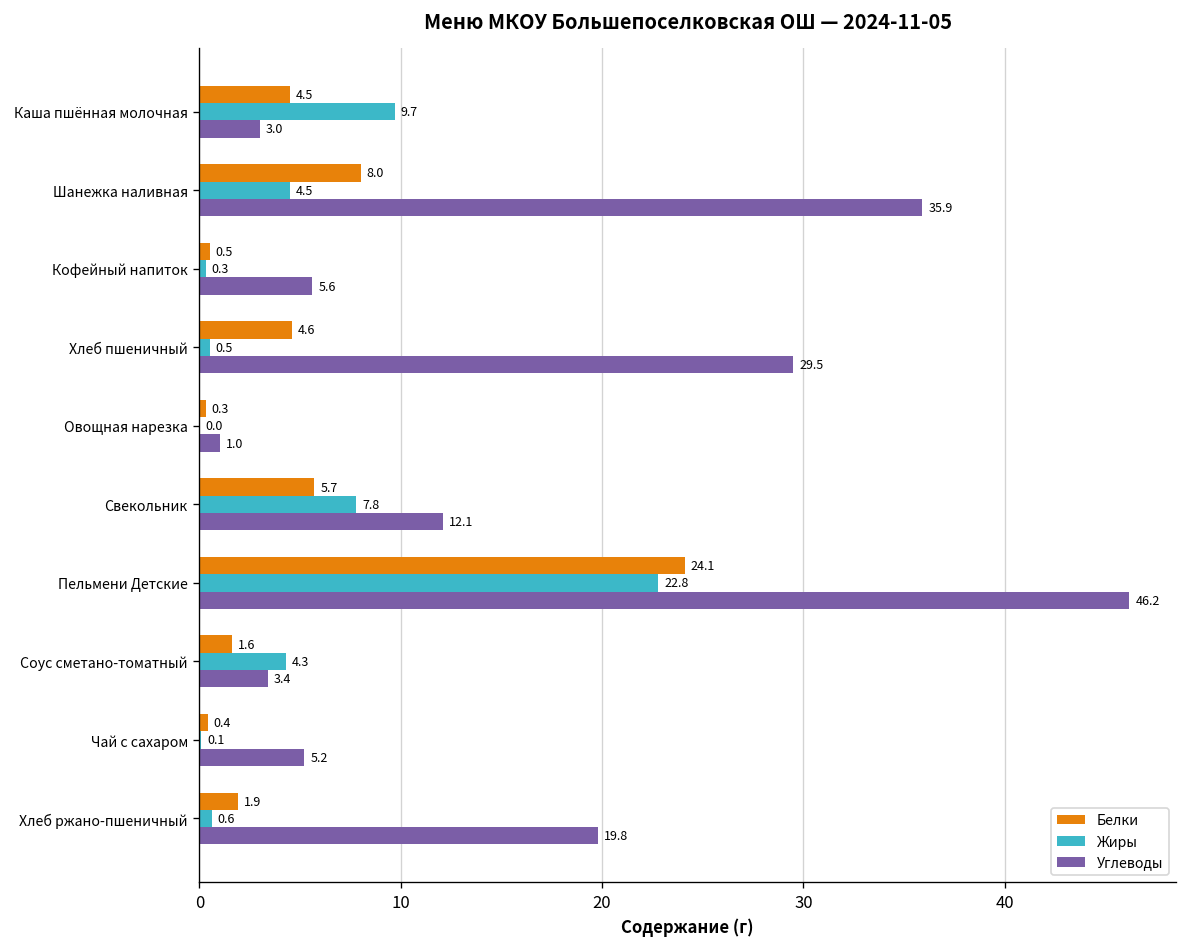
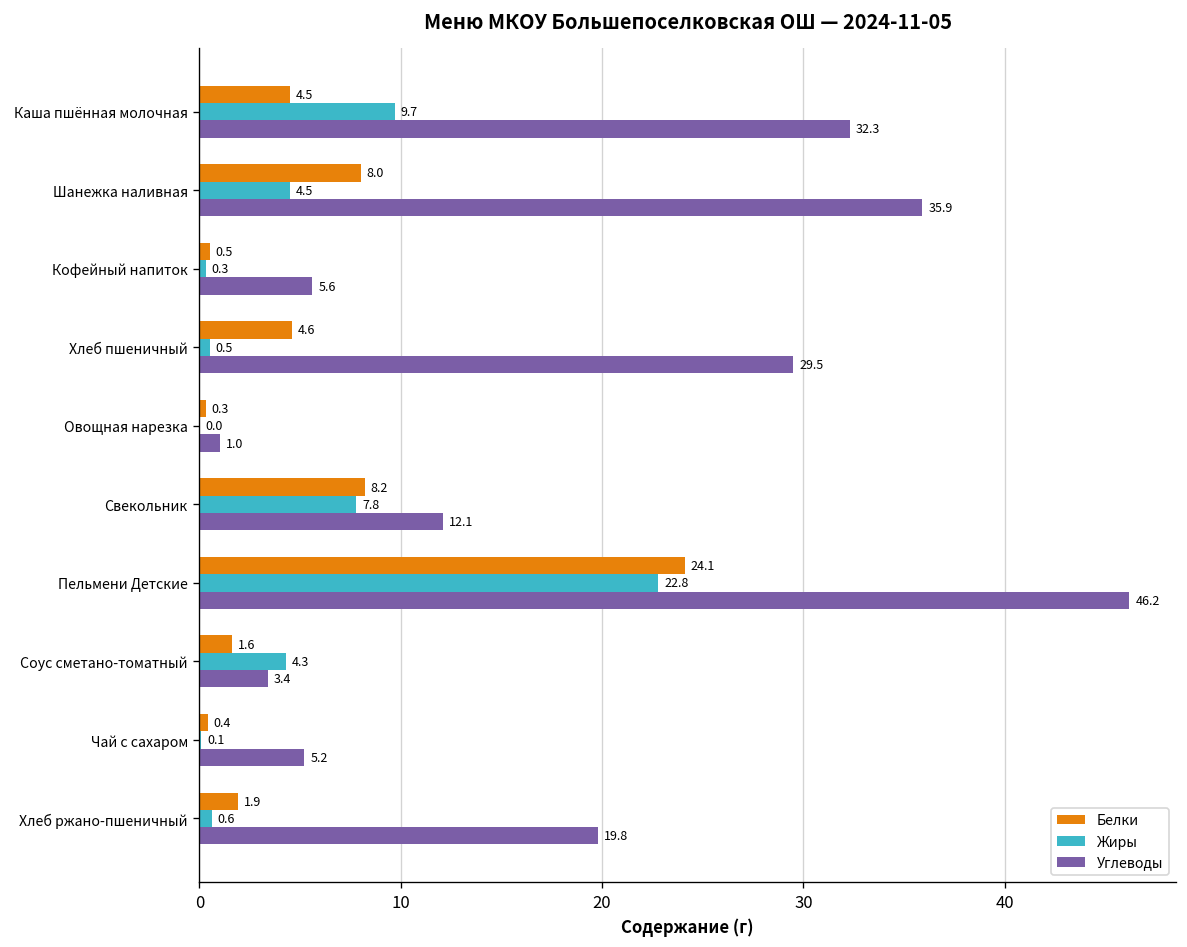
  {
    "Белки": {
      "Каша пшённая молочная": 4.5,
      "Шанежка наливная": 8.0,
      "Кофейный напиток": 0.5,
      "Хлеб пшеничный": 4.6,
      "Овощная нарезка": 0.3,
-     "Свекольник": 5.7,
+     "Свекольник": 8.2,
      "Пельмени Детские": 24.1,
      "Соус сметано-томатный": 1.6,
      "Чай с сахаром": 0.4,
      "Хлеб ржано-пшеничный": 1.9
    },
    "Жиры": {
      "Каша пшённая молочная": 9.7,
      "Шанежка наливная": 4.5,
      "Кофейный напиток": 0.3,
      "Хлеб пшеничный": 0.5,
      "Овощная нарезка": 0.0,
      "Свекольник": 7.8,
      "Пельмени Детские": 22.8,
      "Соус сметано-томатный": 4.3,
      "Чай с сахаром": 0.1,
      "Хлеб ржано-пшеничный": 0.6
    },
    "Углеводы": {
-     "Каша пшённая молочная": 3.0,
+     "Каша пшённая молочная": 32.3,
      "Шанежка наливная": 35.9,
      "Кофейный напиток": 5.6,
      "Хлеб пшеничный": 29.5,
      "Овощная нарезка": 1.0,
      "Свекольник": 12.1,
      "Пельмени Детские": 46.2,
      "Соус сметано-томатный": 3.4,
      "Чай с сахаром": 5.2,
      "Хлеб ржано-пшеничный": 19.8
    }
  }
